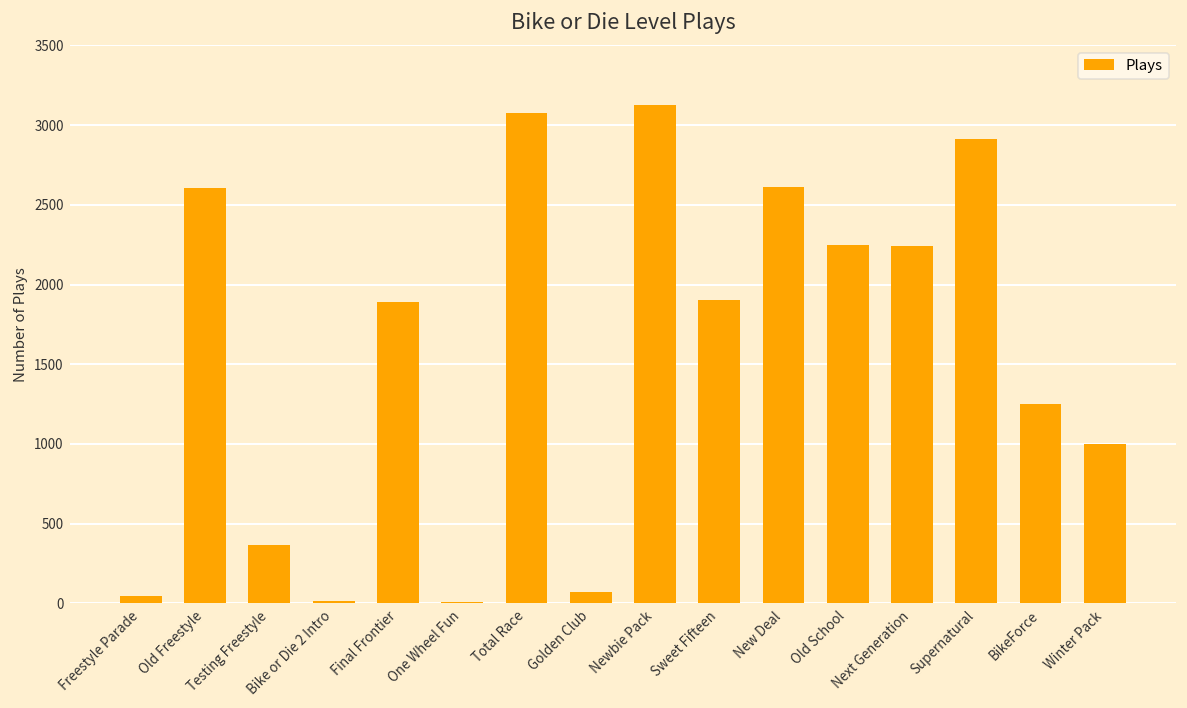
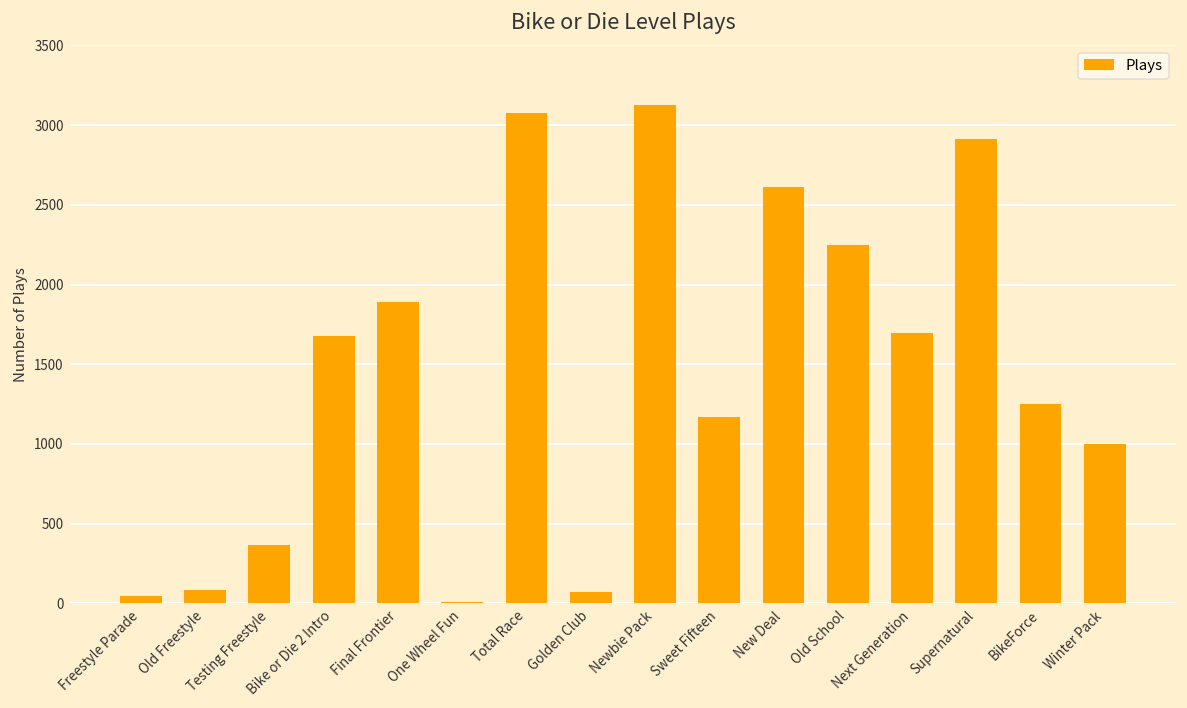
  {
    "Freestyle Parade": 50,
-   "Old Freestyle": 2610,
+   "Old Freestyle": 90,
    "Testing Freestyle": 370,
-   "Bike or Die 2 Intro": 20,
+   "Bike or Die 2 Intro": 1680,
    "Final Frontier": 1890,
    "Total Race": 3080,
    "Golden Club": 70,
    "Newbie Pack": 3130,
-   "Sweet Fifteen": 1900,
+   "Sweet Fifteen": 1170,
    "New Deal": 2620,
    "Old School": 2250,
-   "Next Generation": 2240,
+   "Next Generation": 1700,
    "Supernatural": 2910,
    "BikeForce": 1250,
    "Winter Pack": 1000
  }
